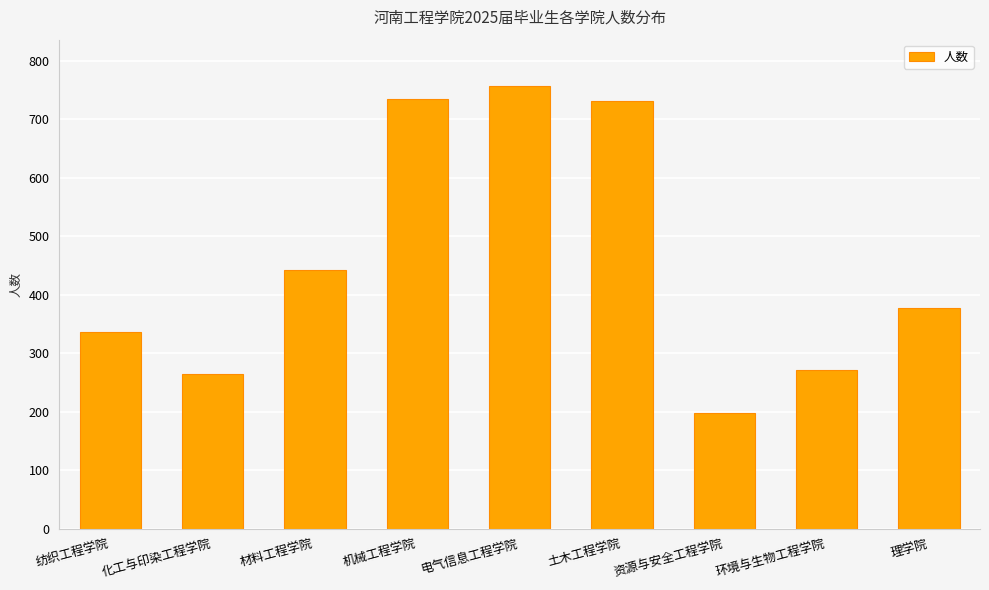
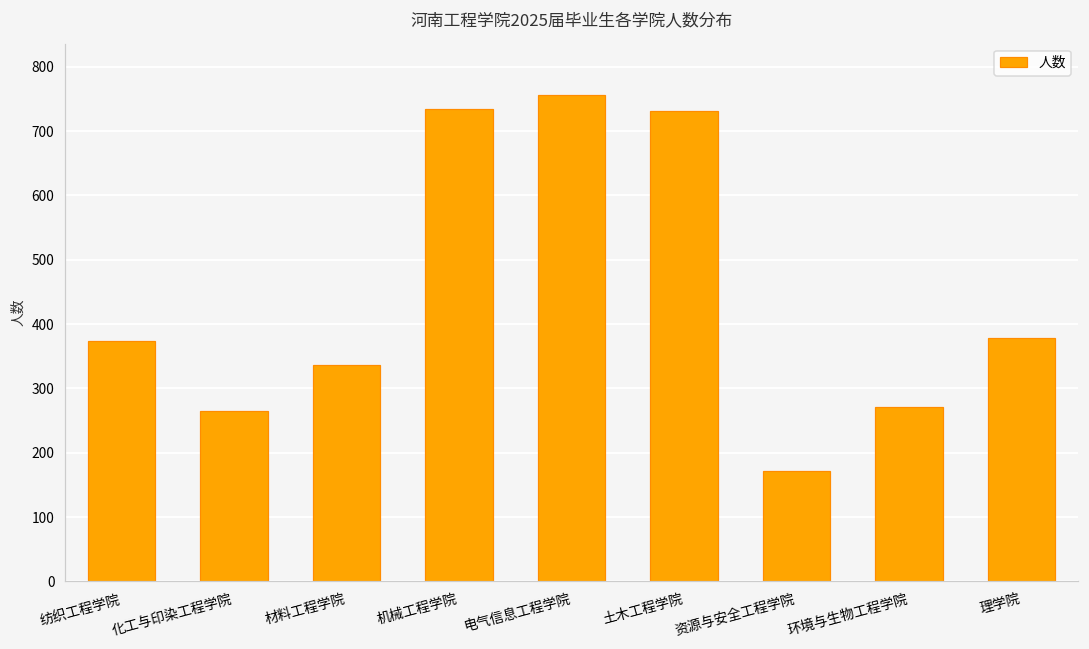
  {
-   "纺织工程学院": 340,
+   "纺织工程学院": 370,
    "化工与印染工程学院": 270,
-   "材料工程学院": 440,
+   "材料工程学院": 340,
    "机械工程学院": 740,
    "电气信息工程学院": 760,
    "土木工程学院": 730,
-   "资源与安全工程学院": 200,
+   "资源与安全工程学院": 170,
    "环境与生物工程学院": 270,
    "理学院": 380
  }
